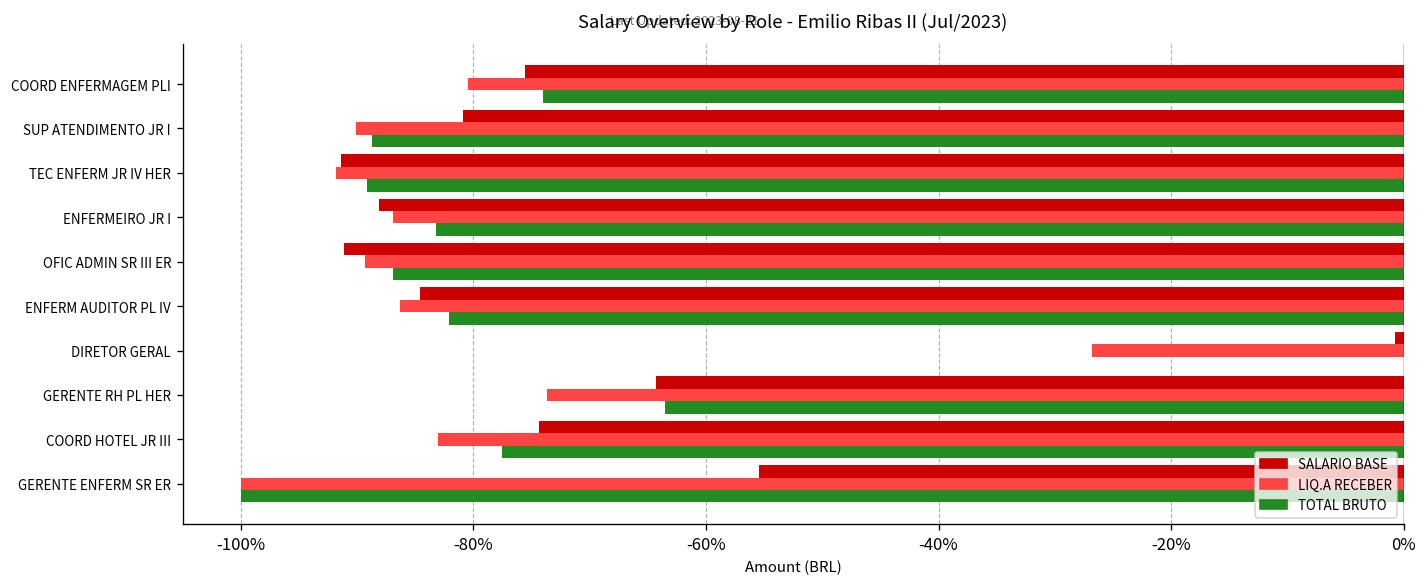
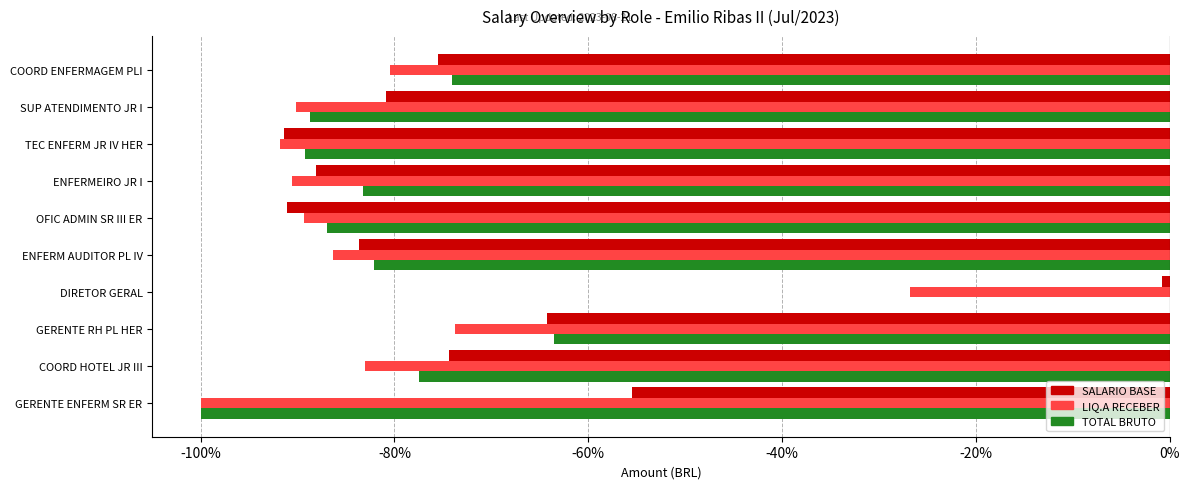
  {
    "SALARIO BASE": {
      "COORD ENFERMAGEM PLI": "-76%",
      "SUP ATENDIMENTO JR I": "-81%",
      "TEC ENFERM JR IV HER": "-91%",
      "ENFERMEIRO JR I": "-88%",
      "OFIC ADMIN SR III ER": "-91%",
-     "ENFERM AUDITOR PL IV": "-85%",
+     "ENFERM AUDITOR PL IV": "-84%",
      "DIRETOR GERAL": "-1%",
      "GERENTE RH PL HER": "-64%",
      "COORD HOTEL JR III": "-74%",
      "GERENTE ENFERM SR ER": "-55%"
    },
    "LIQ.A RECEBER": {
      "COORD ENFERMAGEM PLI": "-80%",
      "SUP ATENDIMENTO JR I": "-90%",
      "TEC ENFERM JR IV HER": "-92%",
-     "ENFERMEIRO JR I": "-87%",
+     "ENFERMEIRO JR I": "-91%",
      "OFIC ADMIN SR III ER": "-89%",
      "ENFERM AUDITOR PL IV": "-86%",
      "DIRETOR GERAL": "-27%",
      "GERENTE RH PL HER": "-74%",
      "COORD HOTEL JR III": "-83%",
      "GERENTE ENFERM SR ER": "-100%"
    },
    "TOTAL BRUTO": {
      "COORD ENFERMAGEM PLI": "-74%",
      "SUP ATENDIMENTO JR I": "-89%",
      "TEC ENFERM JR IV HER": "-89%",
      "ENFERMEIRO JR I": "-83%",
      "OFIC ADMIN SR III ER": "-87%",
      "ENFERM AUDITOR PL IV": "-82%",
      "DIRETOR GERAL": "0%",
      "GERENTE RH PL HER": "-64%",
      "COORD HOTEL JR III": "-78%",
      "GERENTE ENFERM SR ER": "-100%"
    }
  }
